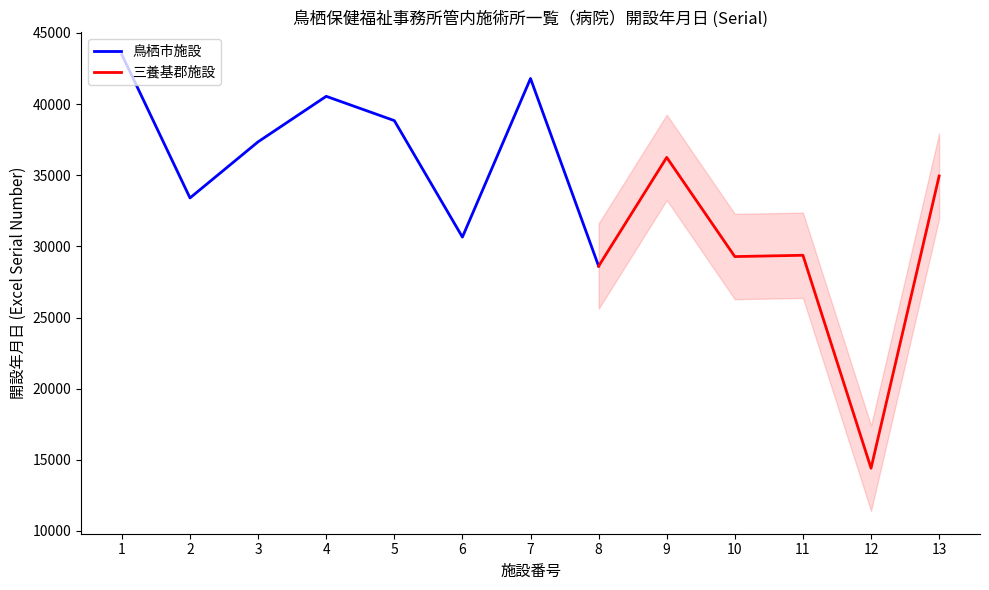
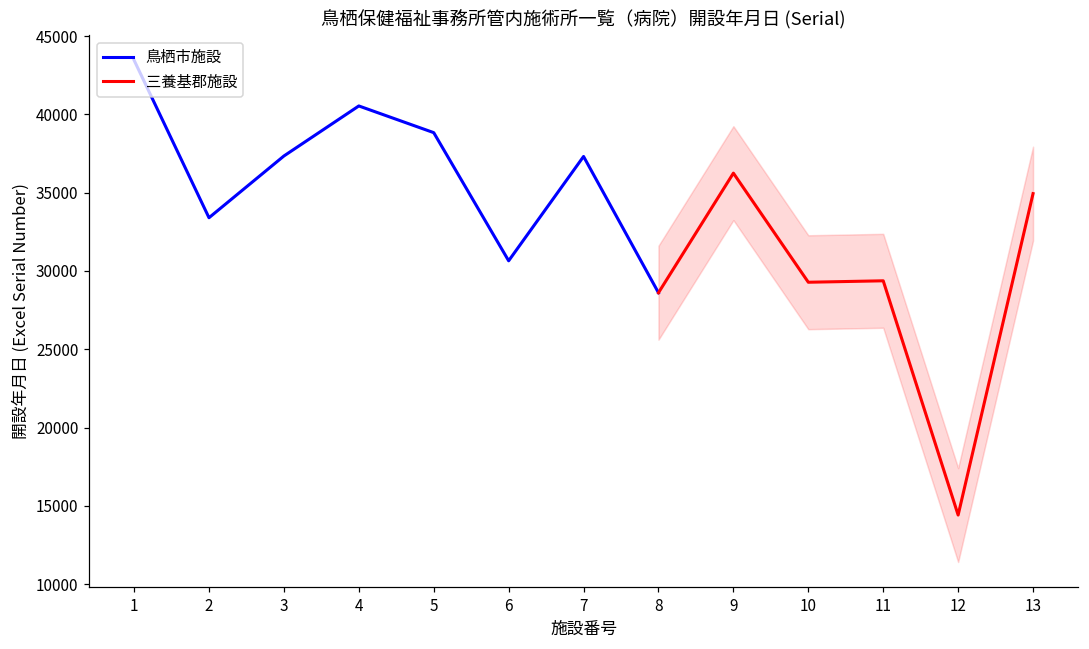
  {
    "鳥栖市施設": {
      "2": 33400,
      "3": 37300,
      "4": 40500,
      "5": 38800,
      "6": 30700,
-     "7": 41800
+     "7": 37300
    }
  }
